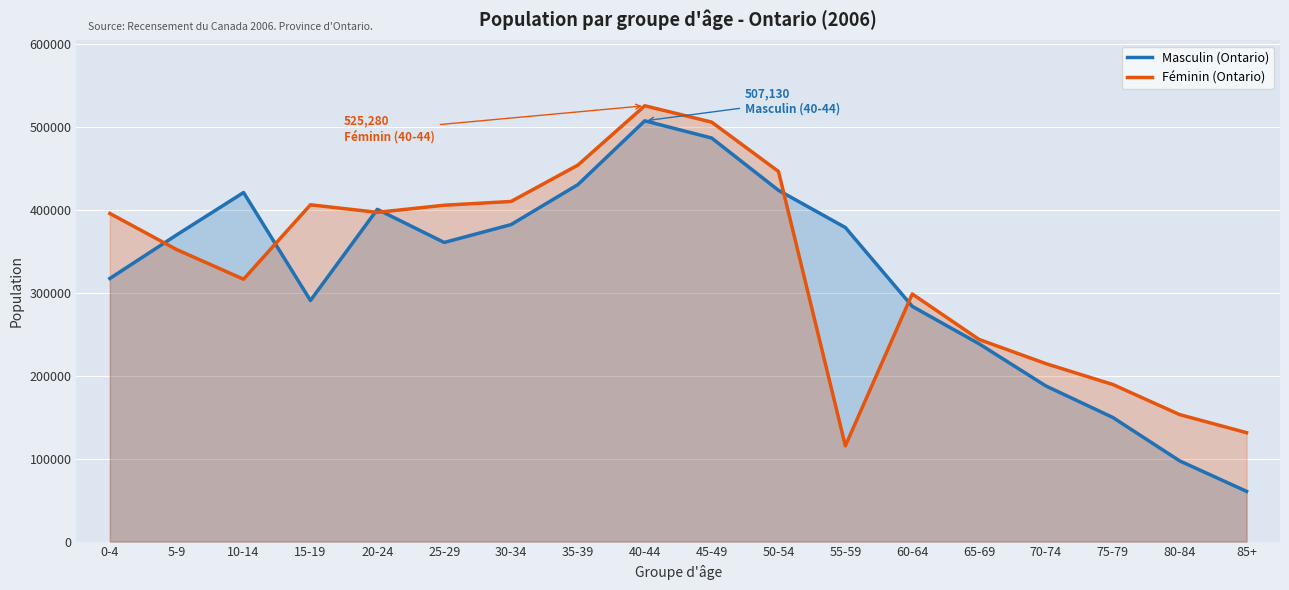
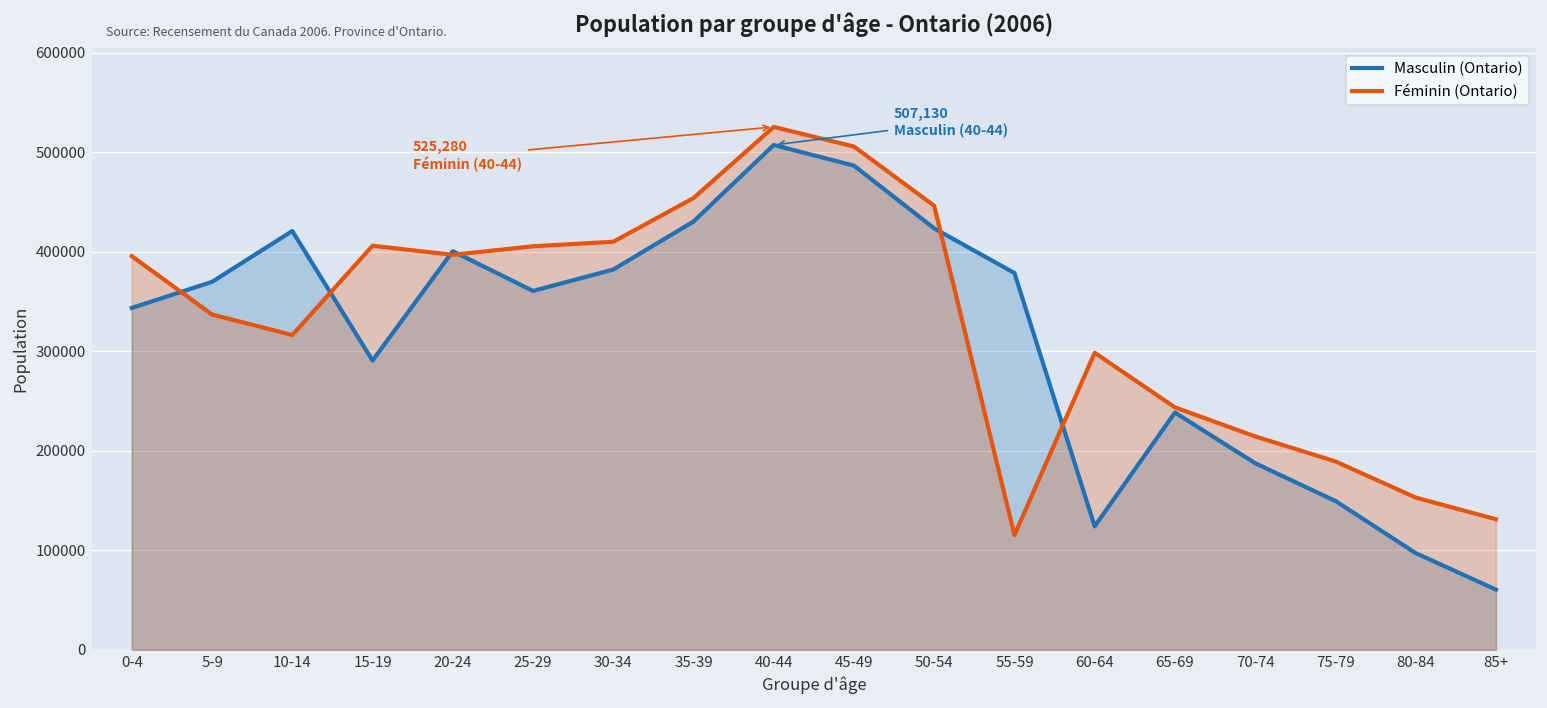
  {
    "Masculin (Ontario)": {
-     "0-4": 320000,
+     "0-4": 340000,
      "5-9": 370000,
      "10-14": 420000,
      "15-19": 290000,
      "20-24": 400000,
      "25-29": 360000,
      "30-34": 380000,
      "35-39": 430000,
      "45-49": 490000,
      "50-54": 420000,
      "55-59": 380000,
-     "60-64": 280000,
+     "60-64": 120000,
      "65-69": 240000,
      "70-74": 190000,
      "75-79": 150000,
      "80-84": 100000,
      "85+": 60000
    },
    "Féminin (Ontario)": {
      "0-4": 400000,
-     "5-9": 350000,
+     "5-9": 340000,
      "10-14": 320000,
      "15-19": 410000,
      "20-24": 400000,
      "25-29": 410000,
      "30-34": 410000,
      "35-39": 450000,
      "50-54": 450000,
      "55-59": 120000,
      "60-64": 300000,
      "65-69": 240000,
      "70-74": 210000,
      "75-79": 190000,
      "80-84": 150000,
      "85+": 130000
    }
  }
